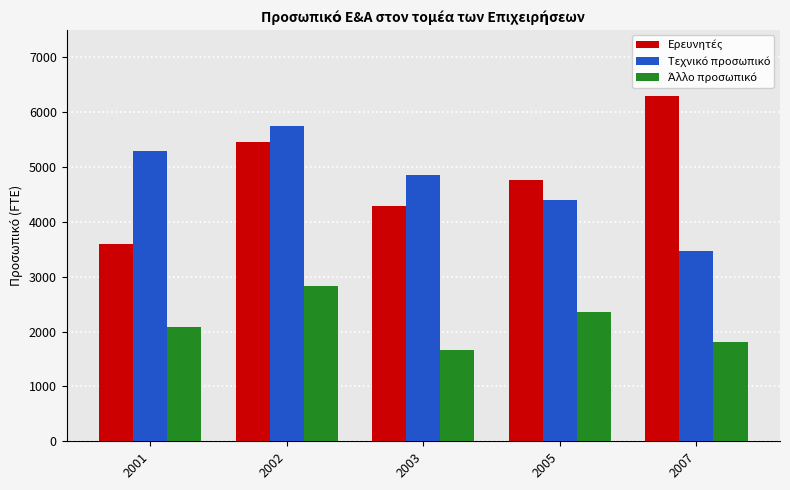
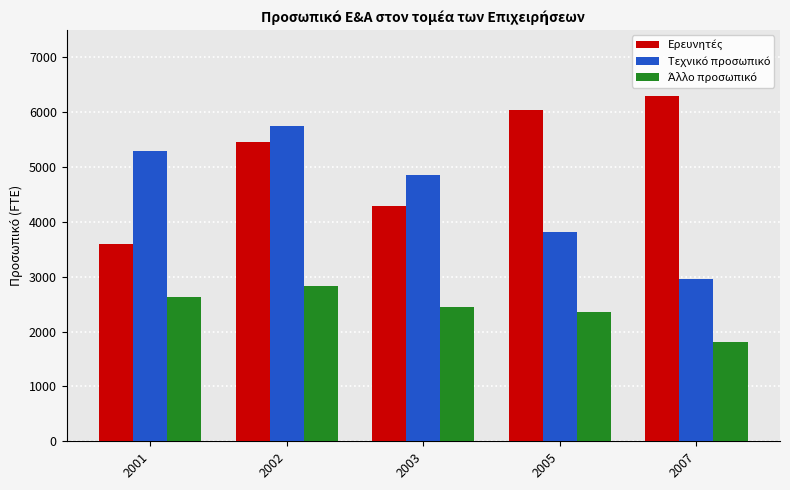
  {
    "Ερευνητές": {
      "2001": 3600,
      "2002": 5500,
      "2003": 4300,
-     "2005": 4800,
+     "2005": 6000,
      "2007": 6300
    },
    "Τεχνικό προσωπικό": {
      "2001": 5300,
      "2002": 5700,
      "2003": 4900,
-     "2005": 4400,
-     "2007": 3500
+     "2005": 3800,
+     "2007": 3000
    },
    "Άλλο προσωπικό": {
-     "2001": 2100,
+     "2001": 2600,
      "2002": 2800,
-     "2003": 1700,
+     "2003": 2500,
      "2005": 2400,
      "2007": 1800
    }
  }
